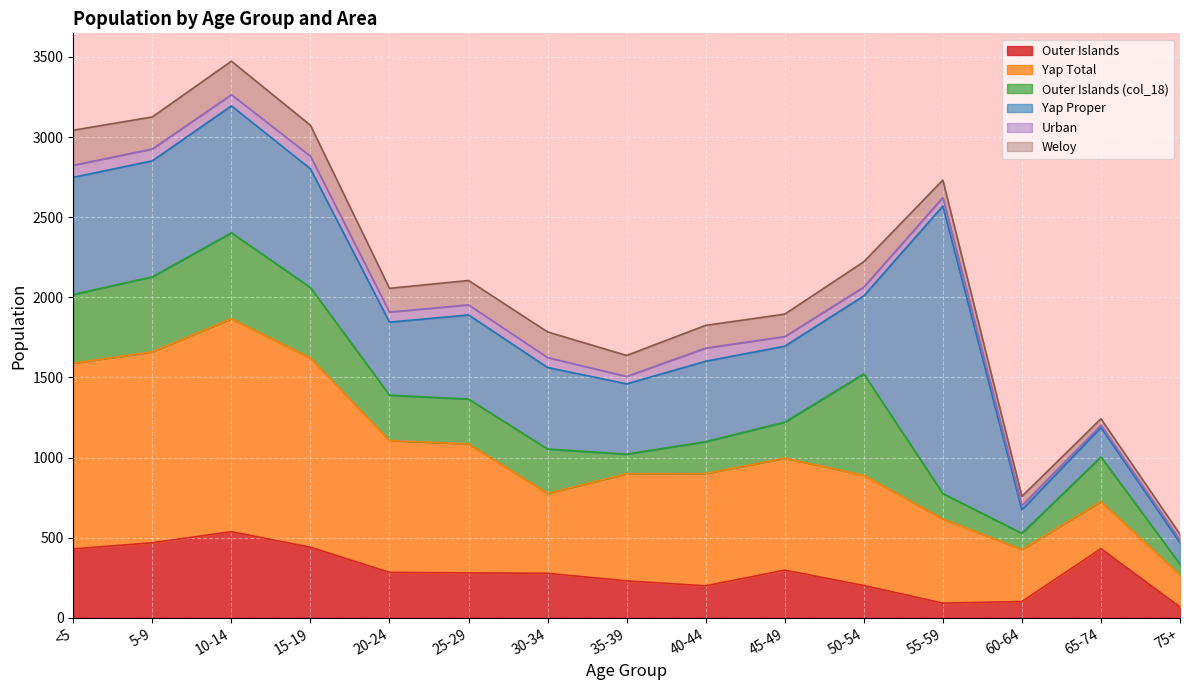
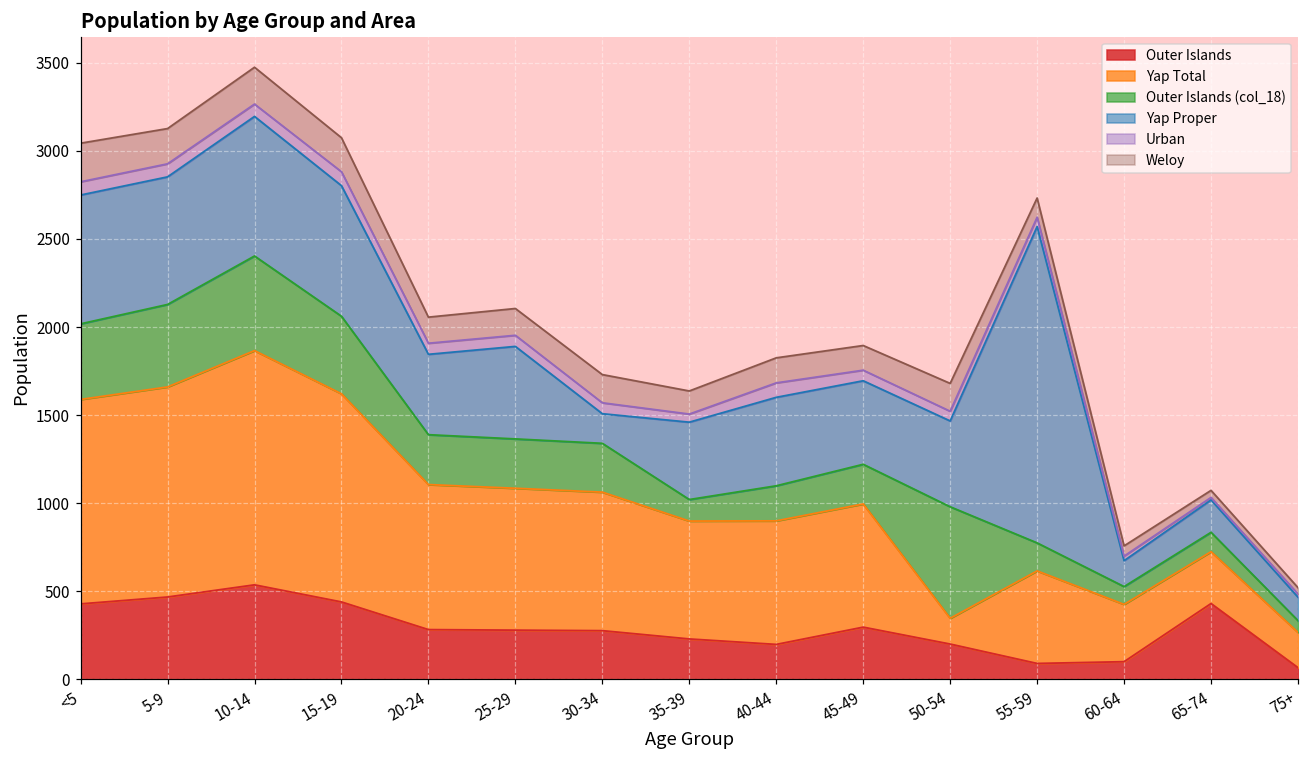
  {
    "Outer Islands": {
      "<5": 430,
      "5-9": 470,
      "10-14": 540,
      "15-19": 440,
      "20-24": 280,
      "25-29": 280,
      "30-34": 280,
      "35-39": 230,
      "40-44": 200,
      "45-49": 300,
      "50-54": 200,
      "55-59": 90,
      "60-64": 100,
      "65-74": 430,
      "75+": 70
    },
    "Yap Total": {
      "<5": 1160,
      "5-9": 1190,
      "10-14": 1330,
      "15-19": 1180,
      "20-24": 820,
      "25-29": 810,
-     "30-34": 500,
+     "30-34": 790,
      "35-39": 670,
      "40-44": 700,
      "45-49": 700,
-     "50-54": 690,
+     "50-54": 150,
      "55-59": 530,
      "60-64": 330,
      "65-74": 290,
      "75+": 200
    },
    "Outer Islands (col_18)": {
      "<5": 430,
      "5-9": 470,
      "10-14": 540,
      "15-19": 440,
      "20-24": 280,
      "25-29": 280,
      "30-34": 280,
      "35-39": 120,
      "40-44": 200,
      "45-49": 230,
      "50-54": 630,
      "55-59": 160,
      "60-64": 100,
-     "65-74": 280,
+     "65-74": 110,
      "75+": 70
    },
    "Yap Proper": {
      "<5": 730,
      "5-9": 720,
      "10-14": 790,
      "15-19": 740,
      "20-24": 460,
      "25-29": 530,
-     "30-34": 510,
+     "30-34": 170,
      "35-39": 440,
      "40-44": 500,
      "45-49": 470,
      "50-54": 490,
      "55-59": 1800,
      "60-64": 150,
      "75+": 130
    }
  }
